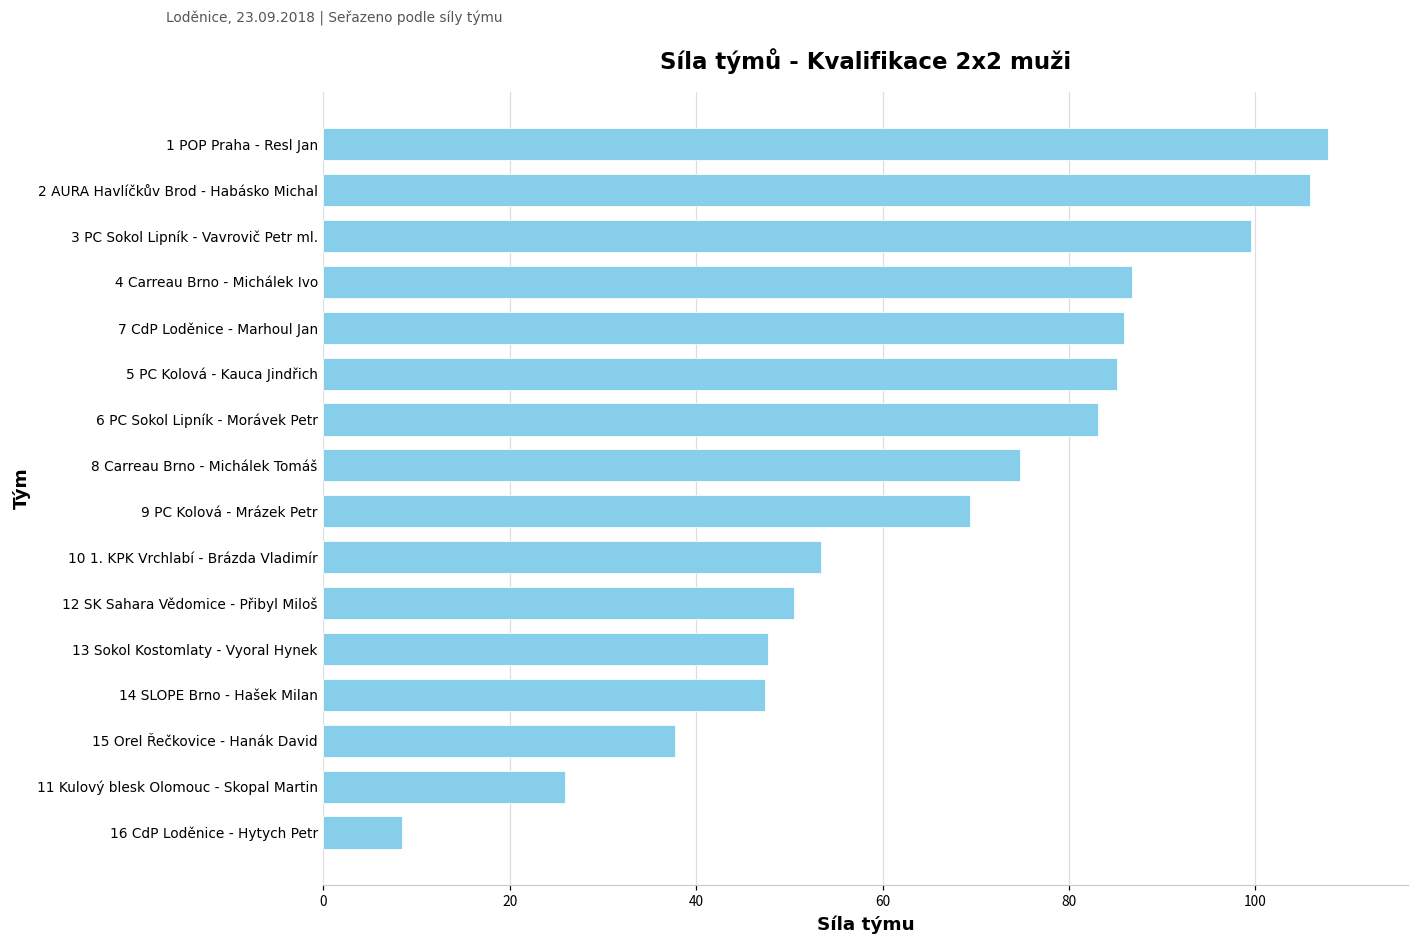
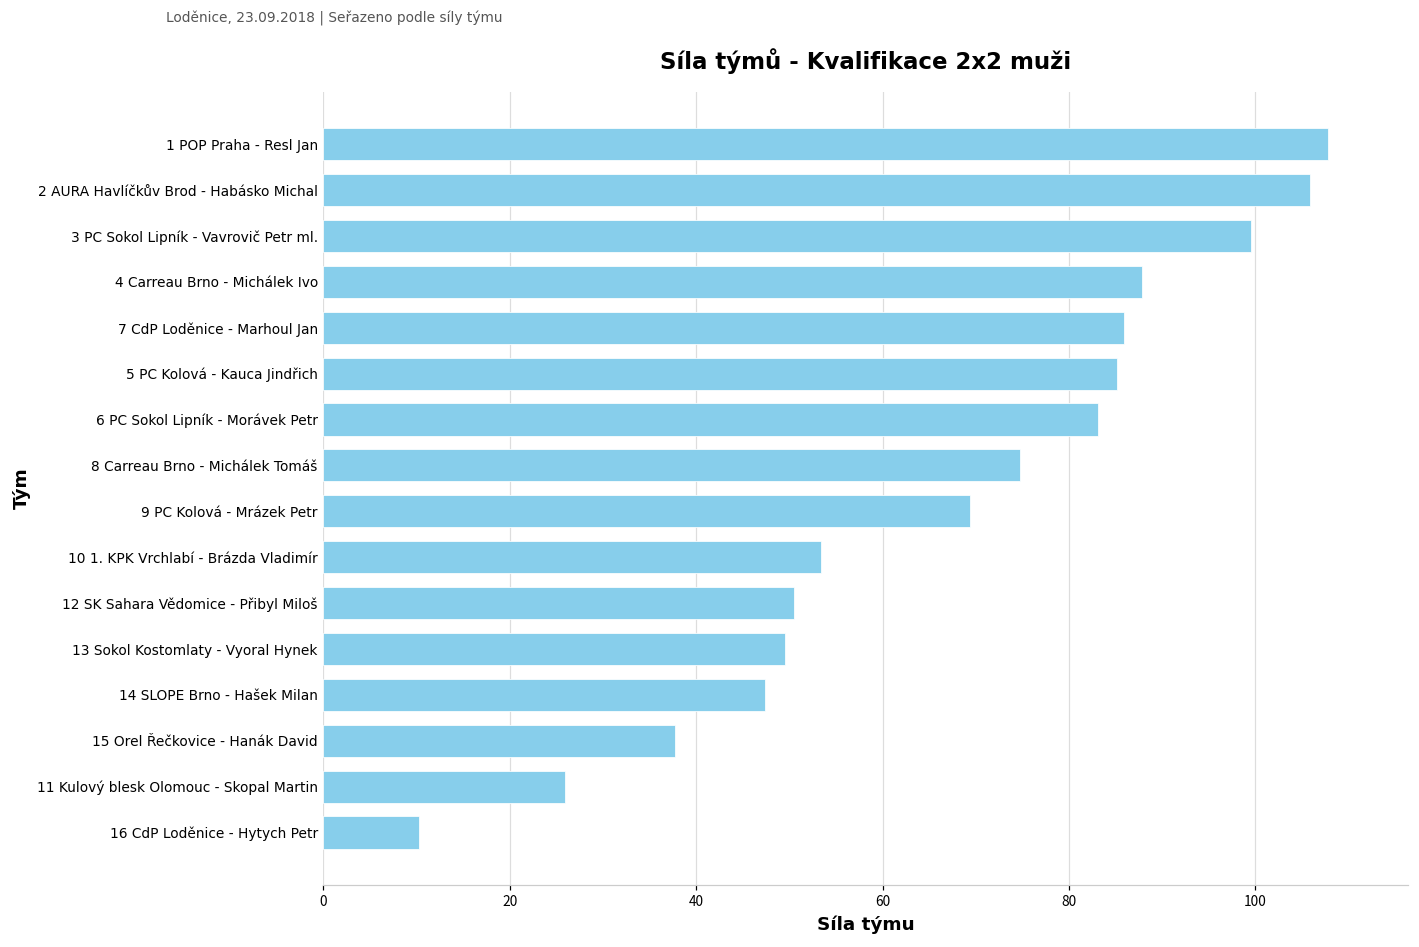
  {
    "1 POP Praha - Resl Jan": 108,
    "2 AURA Havlíčkův Brod - Habásko Michal": 106,
    "3 PC Sokol Lipník - Vavrovič Petr ml.": 100,
-   "4 Carreau Brno - Michálek Ivo": 87,
+   "4 Carreau Brno - Michálek Ivo": 88,
    "7 CdP Loděnice - Marhoul Jan": 86,
    "5 PC Kolová - Kauca Jindřich": 85,
    "6 PC Sokol Lipník - Morávek Petr": 83,
    "8 Carreau Brno - Michálek Tomáš": 75,
    "9 PC Kolová - Mrázek Petr": 69,
    "10 1. KPK Vrchlabí - Brázda Vladimír": 53,
    "12 SK Sahara Vědomice - Přibyl Miloš": 51,
-   "13 Sokol Kostomlaty - Vyoral Hynek": 48,
+   "13 Sokol Kostomlaty - Vyoral Hynek": 50,
    "14 SLOPE Brno - Hašek Milan": 47,
    "15 Orel Řečkovice - Hanák David": 38,
    "11 Kulový blesk Olomouc - Skopal Martin": 26,
-   "16 CdP Loděnice - Hytych Petr": 8
+   "16 CdP Loděnice - Hytych Petr": 10
  }
